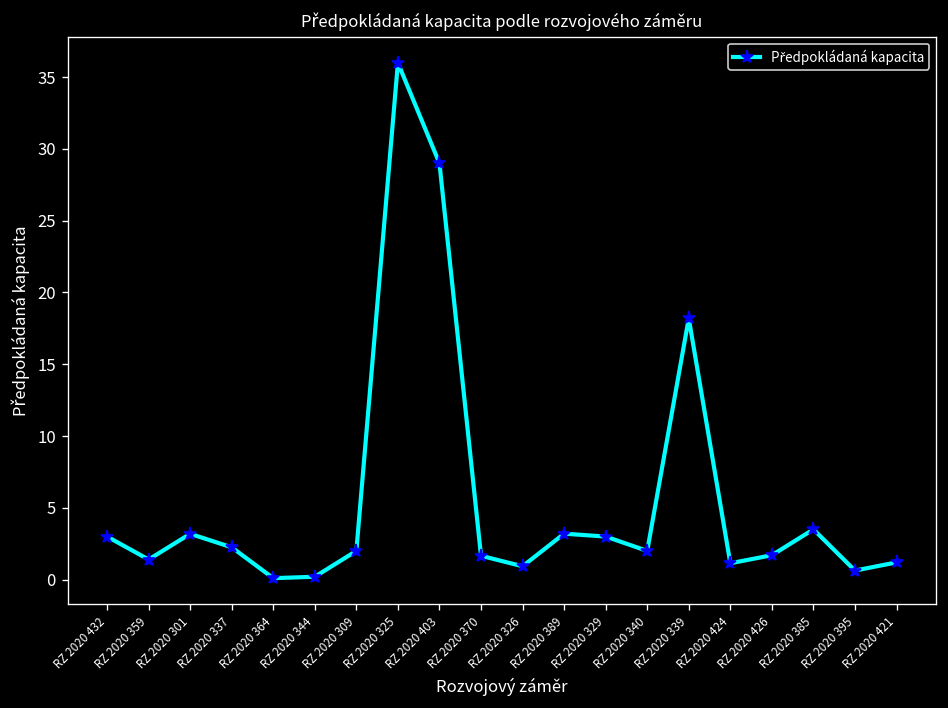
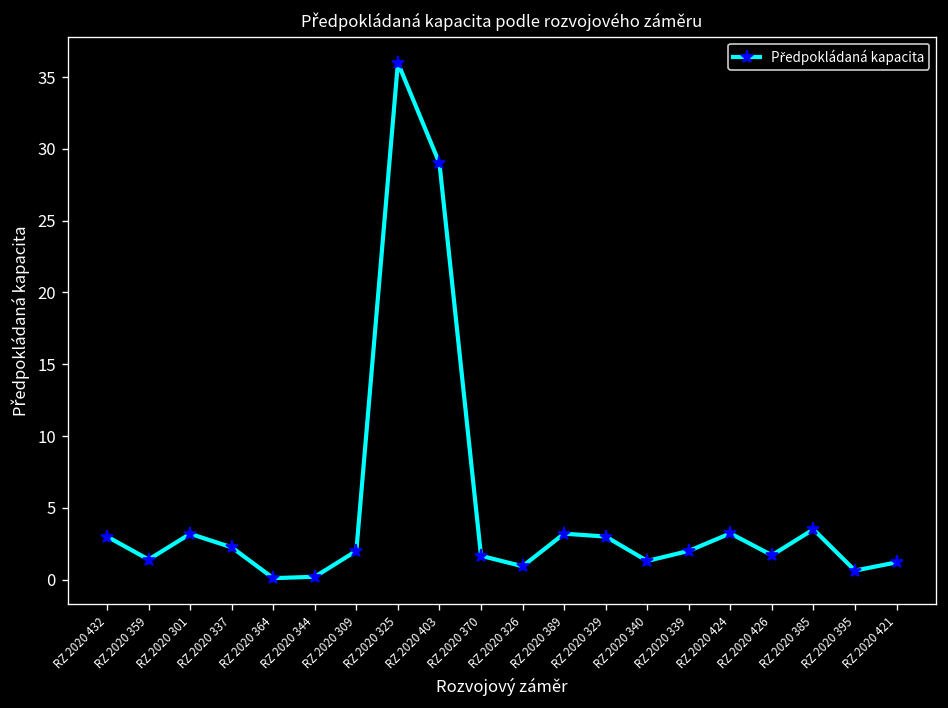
  {
    "RZ 2020 432": 3.0,
    "RZ 2020 359": 1.4,
    "RZ 2020 301": 3.2,
    "RZ 2020 337": 2.3,
    "RZ 2020 364": 0.1,
    "RZ 2020 344": 0.2,
    "RZ 2020 309": 2.0,
    "RZ 2020 325": 36.0,
    "RZ 2020 403": 29.0,
    "RZ 2020 370": 1.7,
    "RZ 2020 326": 0.9,
    "RZ 2020 389": 3.2,
    "RZ 2020 329": 3.0,
-   "RZ 2020 340": 2.0,
-   "RZ 2020 339": 18.2,
-   "RZ 2020 424": 1.1,
+   "RZ 2020 340": 1.3,
+   "RZ 2020 339": 2.0,
+   "RZ 2020 424": 3.2,
    "RZ 2020 426": 1.7,
    "RZ 2020 385": 3.5,
    "RZ 2020 395": 0.6,
    "RZ 2020 421": 1.2
  }
